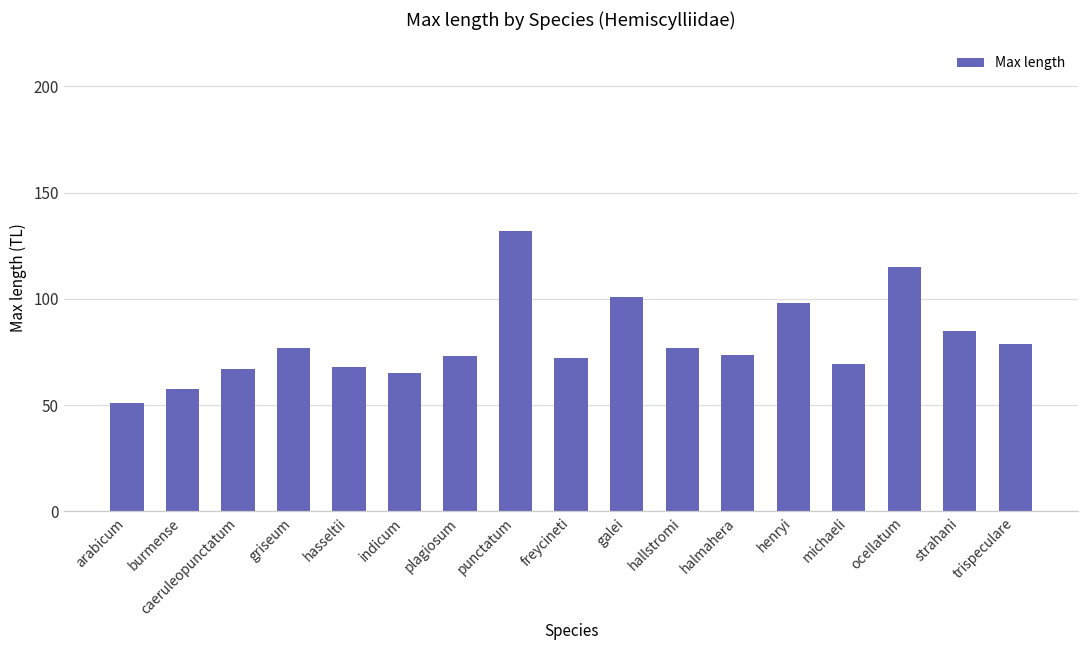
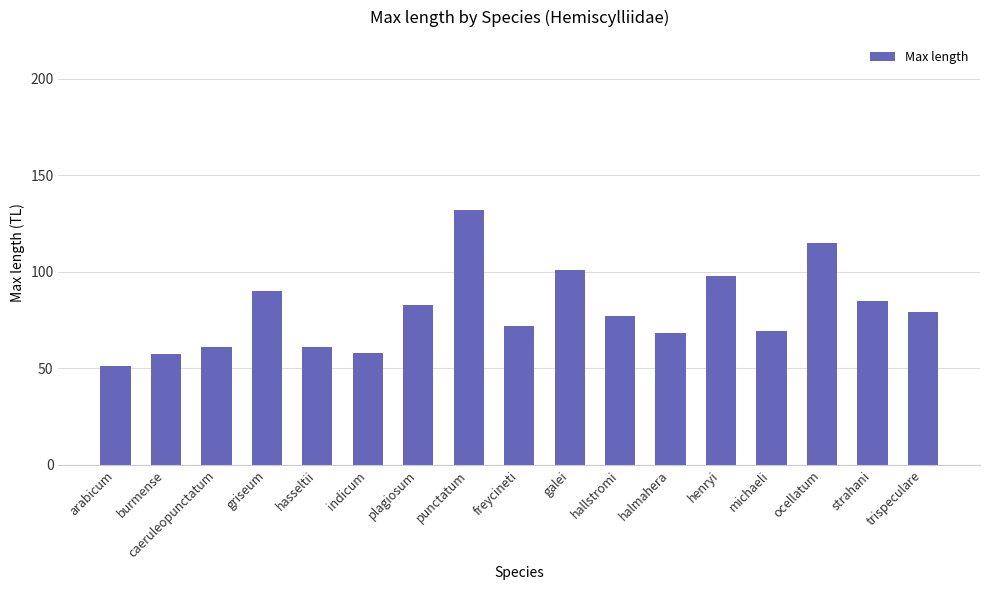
  {
    "arabicum": 51,
    "burmense": 58,
-   "caeruleopunctatum": 67,
-   "griseum": 77,
-   "hasseltii": 68,
-   "indicum": 65,
-   "plagiosum": 73,
+   "caeruleopunctatum": 61,
+   "griseum": 90,
+   "hasseltii": 61,
+   "indicum": 58,
+   "plagiosum": 83,
    "punctatum": 132,
    "freycineti": 72,
    "galei": 101,
    "hallstromi": 77,
-   "halmahera": 74,
+   "halmahera": 68,
    "henryi": 98,
    "michaeli": 70,
    "ocellatum": 115,
    "strahani": 85,
    "trispeculare": 79
  }
